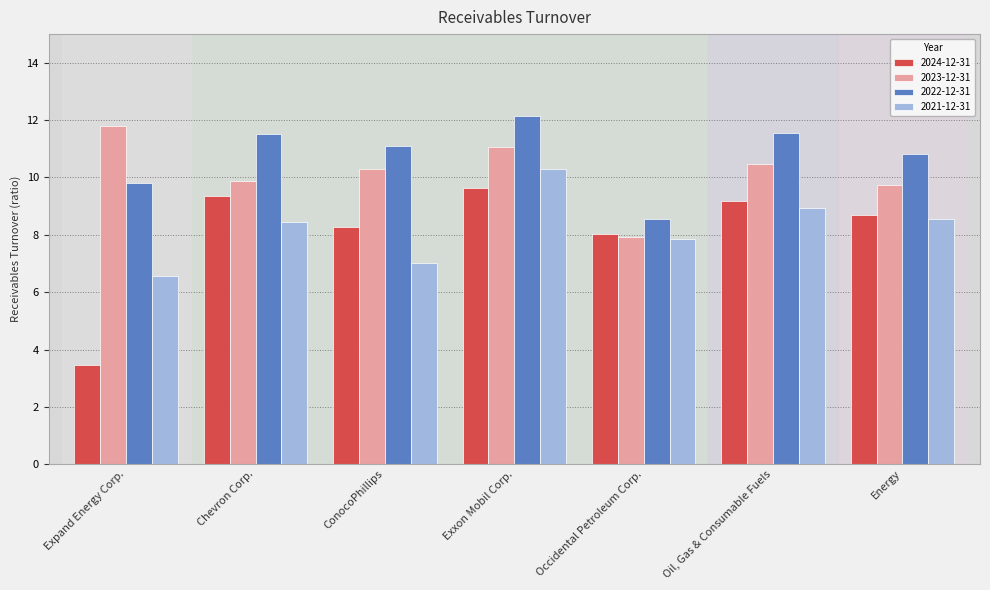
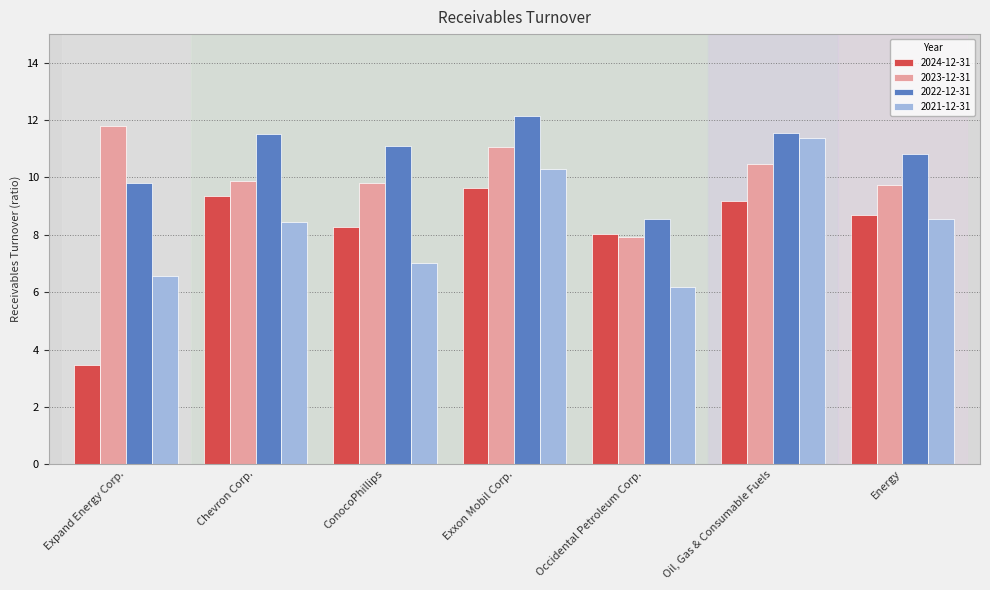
  {
    "2024-12-31": {
      "Expand Energy Corp.": 3.5,
      "Chevron Corp.": 9.4,
      "ConocoPhillips": 8.3,
      "Exxon Mobil Corp.": 9.6,
      "Occidental Petroleum Corp.": 8.0,
      "Oil, Gas & Consumable Fuels": 9.2,
      "Energy": 8.7
    },
    "2023-12-31": {
      "Expand Energy Corp.": 11.8,
      "Chevron Corp.": 9.9,
-     "ConocoPhillips": 10.3,
+     "ConocoPhillips": 9.8,
      "Exxon Mobil Corp.": 11.1,
      "Occidental Petroleum Corp.": 7.9,
      "Oil, Gas & Consumable Fuels": 10.5,
      "Energy": 9.7
    },
    "2022-12-31": {
      "Expand Energy Corp.": 9.8,
      "Chevron Corp.": 11.5,
      "ConocoPhillips": 11.1,
      "Exxon Mobil Corp.": 12.1,
      "Occidental Petroleum Corp.": 8.6,
      "Oil, Gas & Consumable Fuels": 11.6,
      "Energy": 10.8
    },
    "2021-12-31": {
      "Expand Energy Corp.": 6.6,
      "Chevron Corp.": 8.5,
      "ConocoPhillips": 7.0,
      "Exxon Mobil Corp.": 10.3,
-     "Occidental Petroleum Corp.": 7.9,
-     "Oil, Gas & Consumable Fuels": 9.0,
+     "Occidental Petroleum Corp.": 6.2,
+     "Oil, Gas & Consumable Fuels": 11.4,
      "Energy": 8.6
    }
  }
